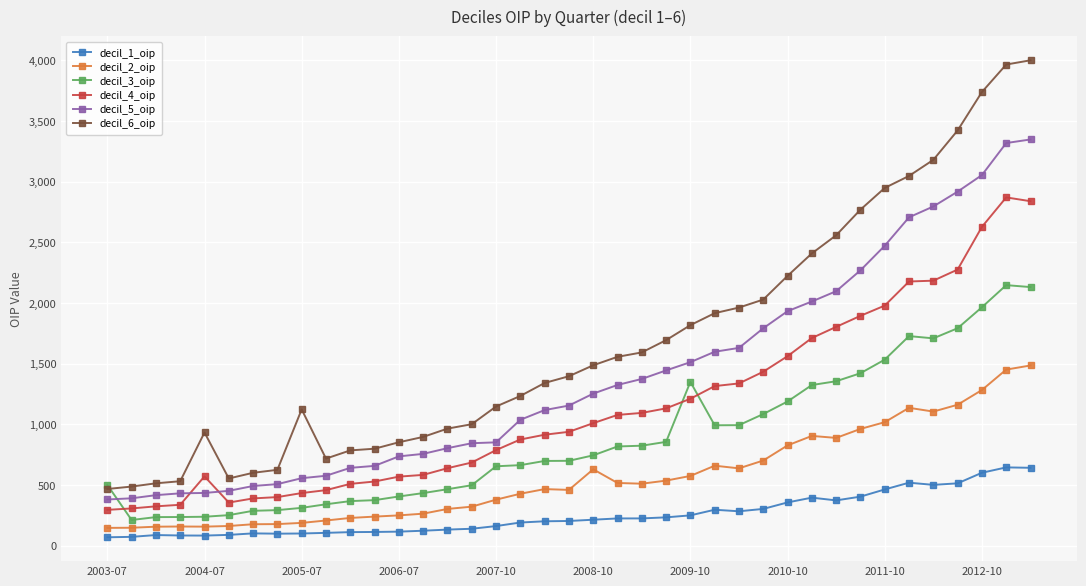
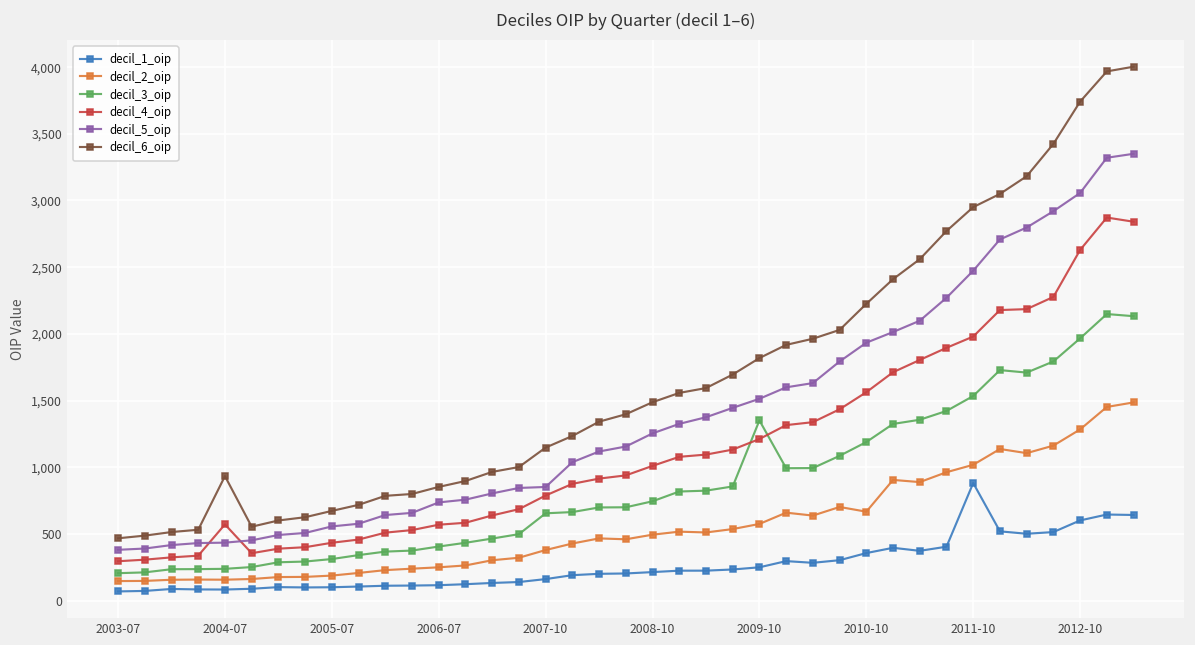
  {
    "decil_1_oip": {
      "2003-07": "70",
      "2004-07": "80",
      "2005-07": "100",
      "2006-07": "120",
      "2007-10": "160",
      "2008-10": "210",
      "2009-10": "250",
      "2010-10": "360",
-     "2011-10": "460",
+     "2011-10": "880",
      "2012-10": "600"
    },
    "decil_2_oip": {
      "2003-07": "150",
      "2004-07": "160",
      "2005-07": "190",
      "2006-07": "250",
      "2007-10": "380",
-     "2008-10": "630",
+     "2008-10": "490",
      "2009-10": "580",
-     "2010-10": "830",
+     "2010-10": "670",
      "2011-10": "1,020",
      "2012-10": "1,280"
    },
    "decil_3_oip": {
-     "2003-07": "500",
+     "2003-07": "210",
      "2004-07": "240",
      "2005-07": "310",
      "2006-07": "410",
      "2007-10": "660",
      "2008-10": "750",
      "2009-10": "1,350",
      "2010-10": "1,190",
      "2011-10": "1,530",
      "2012-10": "1,970"
    },
    "decil_4_oip": {
      "2003-07": "300",
      "2004-07": "570",
      "2005-07": "430",
      "2006-07": "570",
      "2007-10": "790",
      "2008-10": "1,010",
      "2009-10": "1,210",
      "2010-10": "1,560",
      "2011-10": "1,980",
      "2012-10": "2,630"
    },
    "decil_5_oip": {
      "2003-07": "380",
      "2004-07": "440",
      "2005-07": "560",
      "2006-07": "740",
      "2007-10": "850",
      "2008-10": "1,250",
      "2009-10": "1,510",
      "2010-10": "1,930",
      "2011-10": "2,470",
      "2012-10": "3,060"
    },
    "decil_6_oip": {
      "2003-07": "470",
      "2004-07": "930",
-     "2005-07": "1,120",
+     "2005-07": "670",
      "2006-07": "850",
      "2007-10": "1,150",
      "2008-10": "1,490",
      "2009-10": "1,820",
      "2010-10": "2,220",
      "2011-10": "2,950",
      "2012-10": "3,740"
    }
  }
